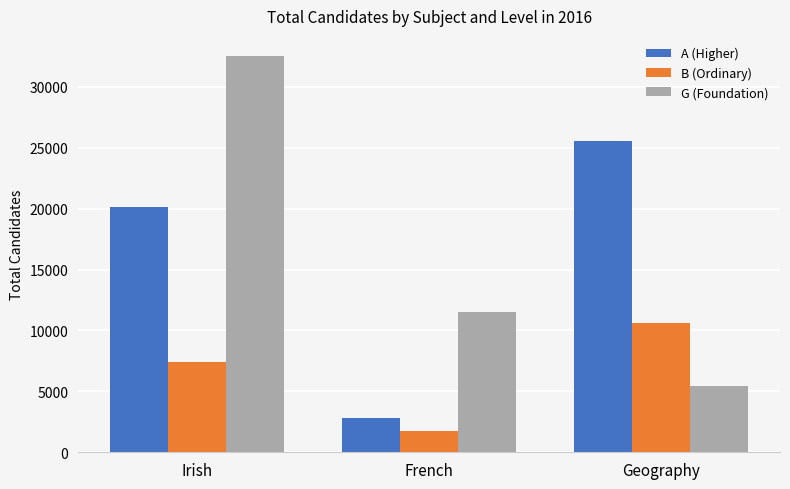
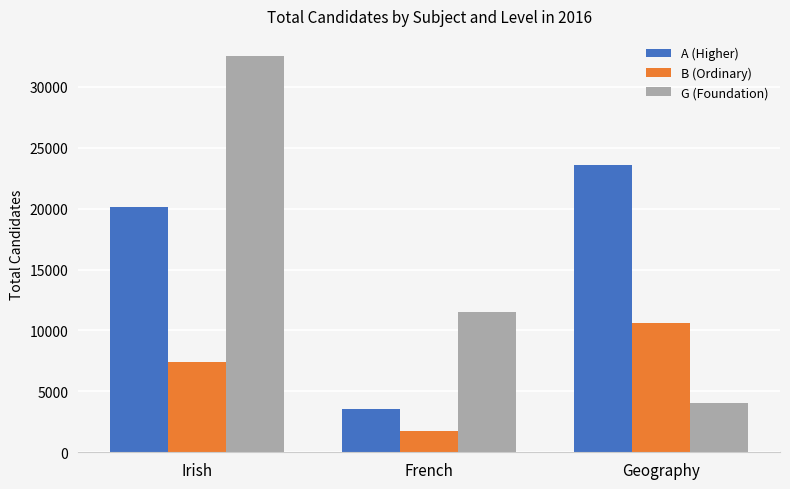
  {
    "A (Higher)": {
      "Irish": 20100,
-     "French": 2800,
-     "Geography": 25600
+     "French": 3500,
+     "Geography": 23600
    },
    "B (Ordinary)": {
      "Irish": 7400,
      "French": 1800,
      "Geography": 10600
    },
    "G (Foundation)": {
      "Irish": 32500,
      "French": 11500,
-     "Geography": 5400
+     "Geography": 4000
    }
  }
